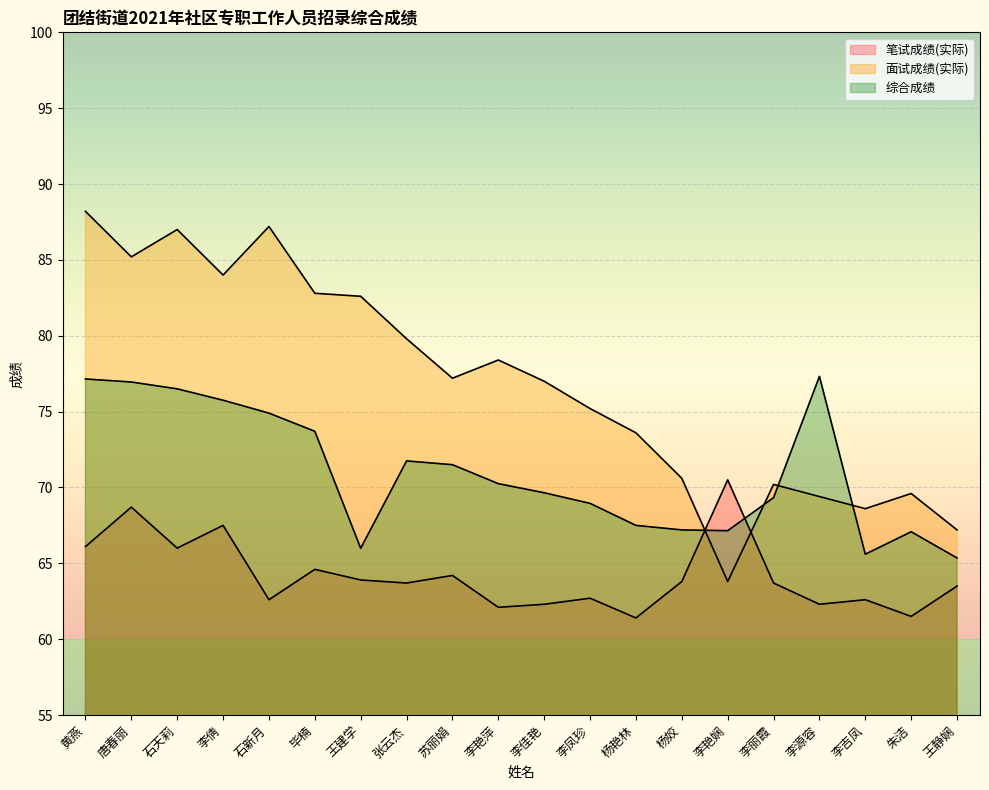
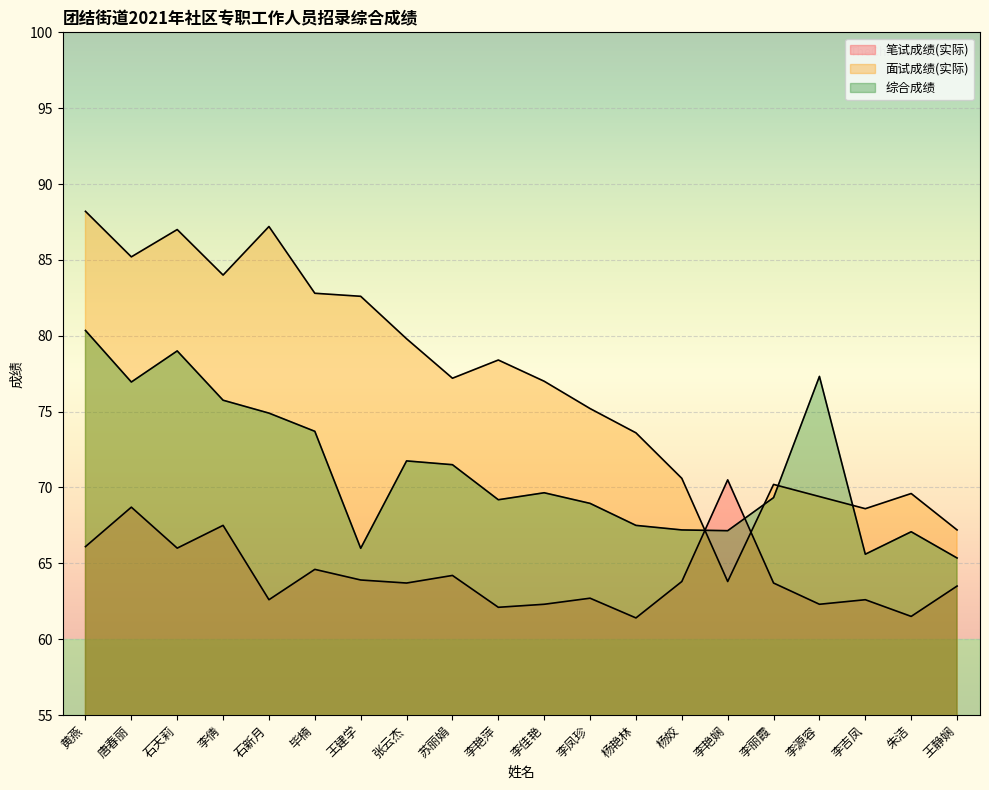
  {
    "综合成绩": {
-     "黄燕": 77.2,
+     "黄燕": 80.4,
      "唐春丽": 77.0,
-     "石天莉": 76.5,
+     "石天莉": 79.0,
      "李倩": 75.8,
      "石新月": 74.9,
      "毕楠": 73.7,
      "王建学": 66.0,
      "张云杰": 71.8,
      "苏丽娟": 71.5,
-     "李艳萍": 70.3,
+     "李艳萍": 69.2,
      "李佳艳": 69.7,
      "李凤珍": 69.0,
      "杨艳林": 67.5,
      "杨姣": 67.2,
      "李艳娴": 67.2,
      "李丽霞": 69.3,
      "李源容": 77.3,
      "李吉凤": 65.6,
      "朱洁": 67.1,
      "王静娴": 65.4
    }
  }
